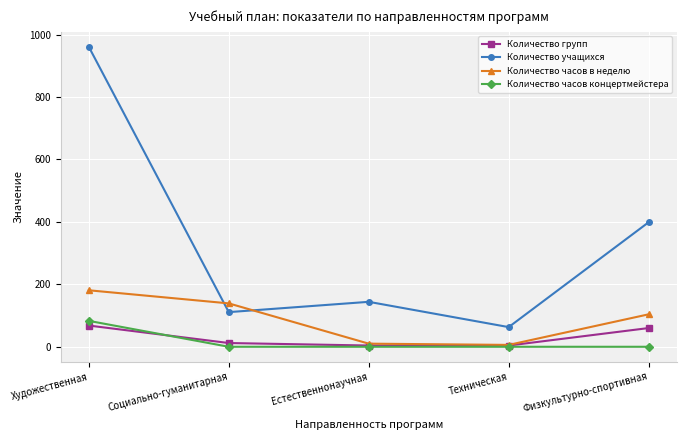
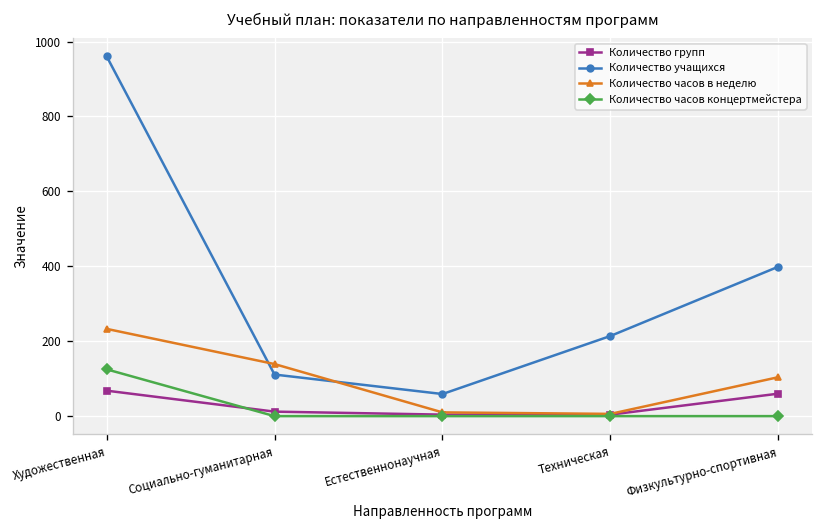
  {
    "Количество групп": {
      "Художественная": 70,
      "Социально-гуманитарная": 10,
      "Физкультурно-спортивная": 60
    },
    "Количество учащихся": {
      "Художественная": 960,
      "Социально-гуманитарная": 110,
-     "Естественнонаучная": 140,
-     "Техническая": 60,
+     "Естественнонаучная": 60,
+     "Техническая": 210,
      "Физкультурно-спортивная": 400
    },
    "Количество часов в неделю": {
-     "Художественная": 180,
+     "Художественная": 230,
      "Социально-гуманитарная": 140,
      "Физкультурно-спортивная": 100
    },
    "Количество часов концертмейстера": {
-     "Художественная": 80,
+     "Художественная": 130,
      "Социально-гуманитарная": 0,
      "Физкультурно-спортивная": 0
    }
  }
